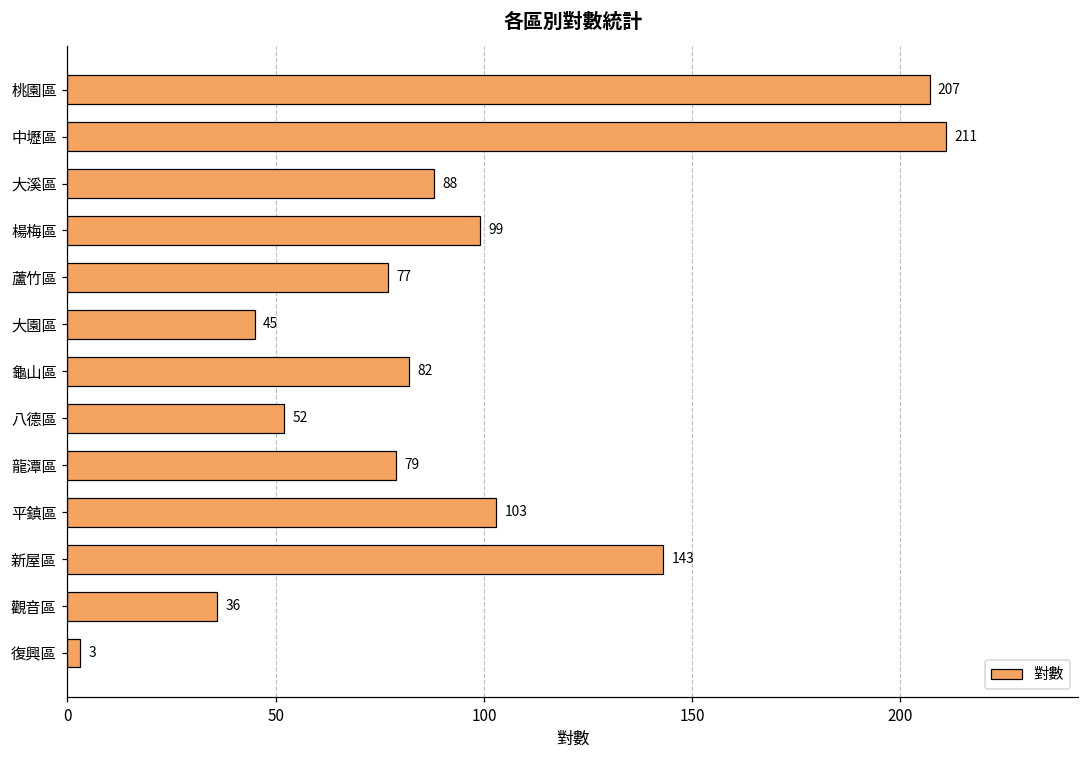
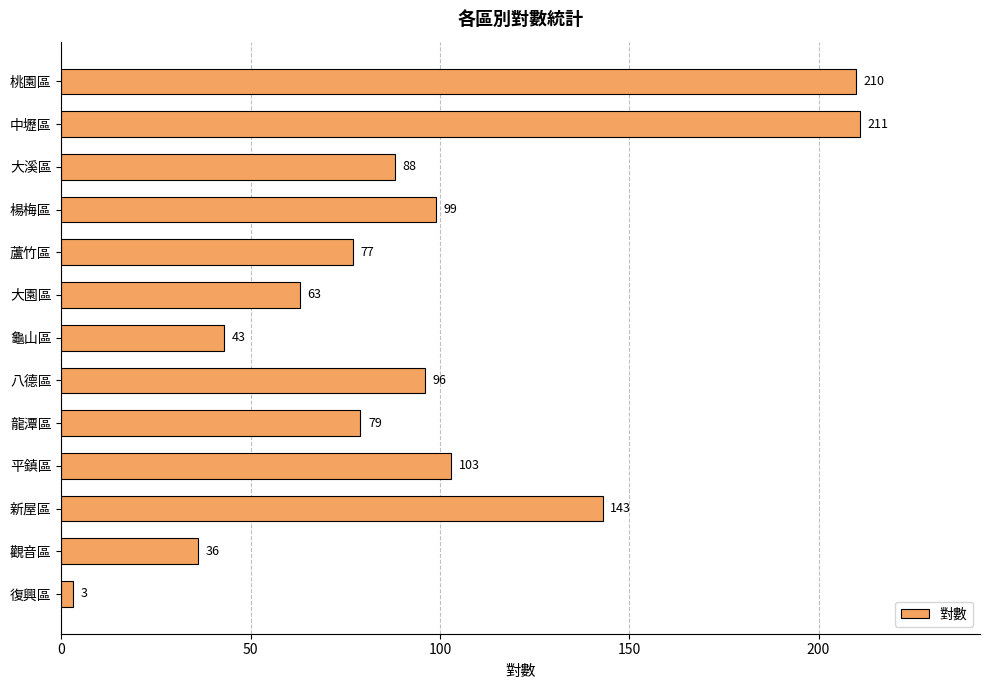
  {
-   "桃園區": 207,
+   "桃園區": 210,
    "中壢區": 211,
    "大溪區": 88,
    "楊梅區": 99,
    "蘆竹區": 77,
-   "大園區": 45,
-   "龜山區": 82,
-   "八德區": 52,
+   "大園區": 63,
+   "龜山區": 43,
+   "八德區": 96,
    "龍潭區": 79,
    "平鎮區": 103,
    "新屋區": 143,
    "觀音區": 36,
    "復興區": 3
  }
